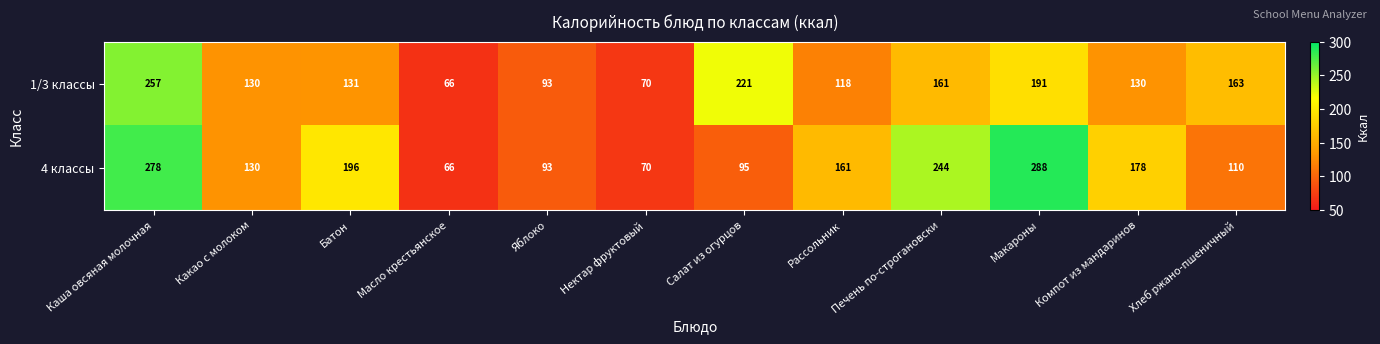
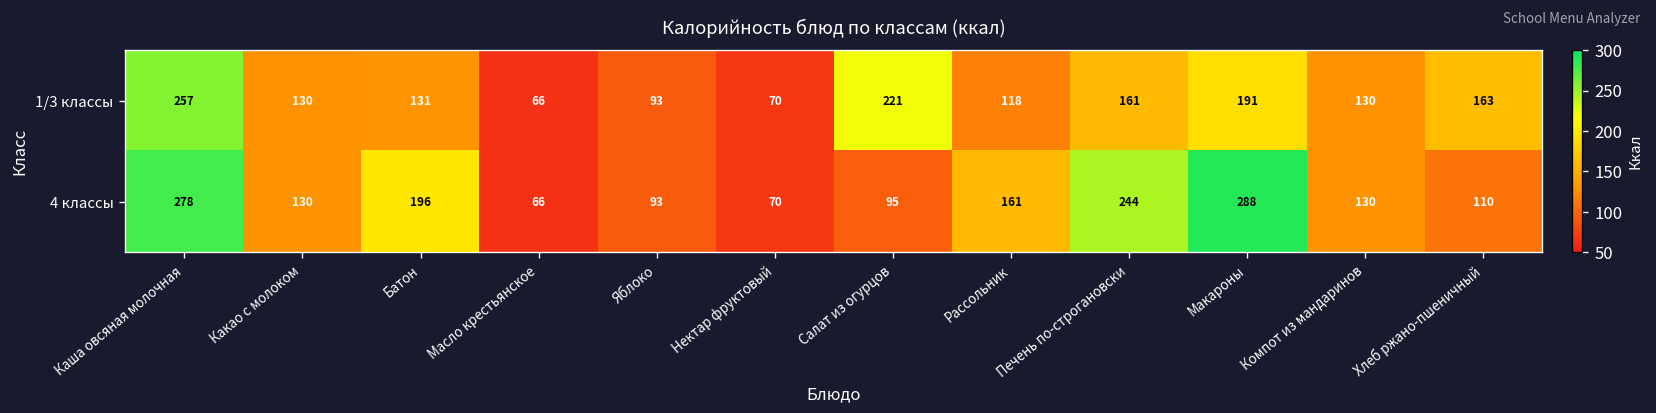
  {
    "1/3 классы": {
      "Каша овсяная молочная": 257,
      "Какао с молоком": 130,
      "Батон": 131,
      "Масло крестьянское": 66,
      "Яблоко": 93,
      "Нектар фруктовый": 70,
      "Салат из огурцов": 221,
      "Рассольник": 118,
      "Печень по-строгановски": 161,
      "Макароны": 191,
      "Компот из мандаринов": 130,
      "Хлеб ржано-пшеничный": 163
    },
    "4 классы": {
      "Каша овсяная молочная": 278,
      "Какао с молоком": 130,
      "Батон": 196,
      "Масло крестьянское": 66,
      "Яблоко": 93,
      "Нектар фруктовый": 70,
      "Салат из огурцов": 95,
      "Рассольник": 161,
      "Печень по-строгановски": 244,
      "Макароны": 288,
-     "Компот из мандаринов": 178,
+     "Компот из мандаринов": 130,
      "Хлеб ржано-пшеничный": 110
    }
  }
